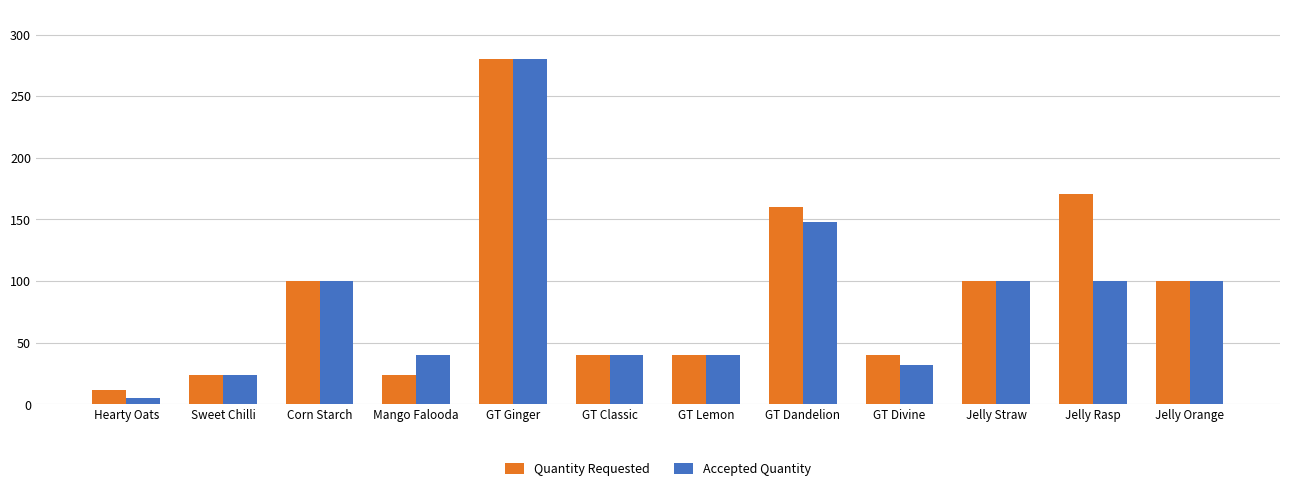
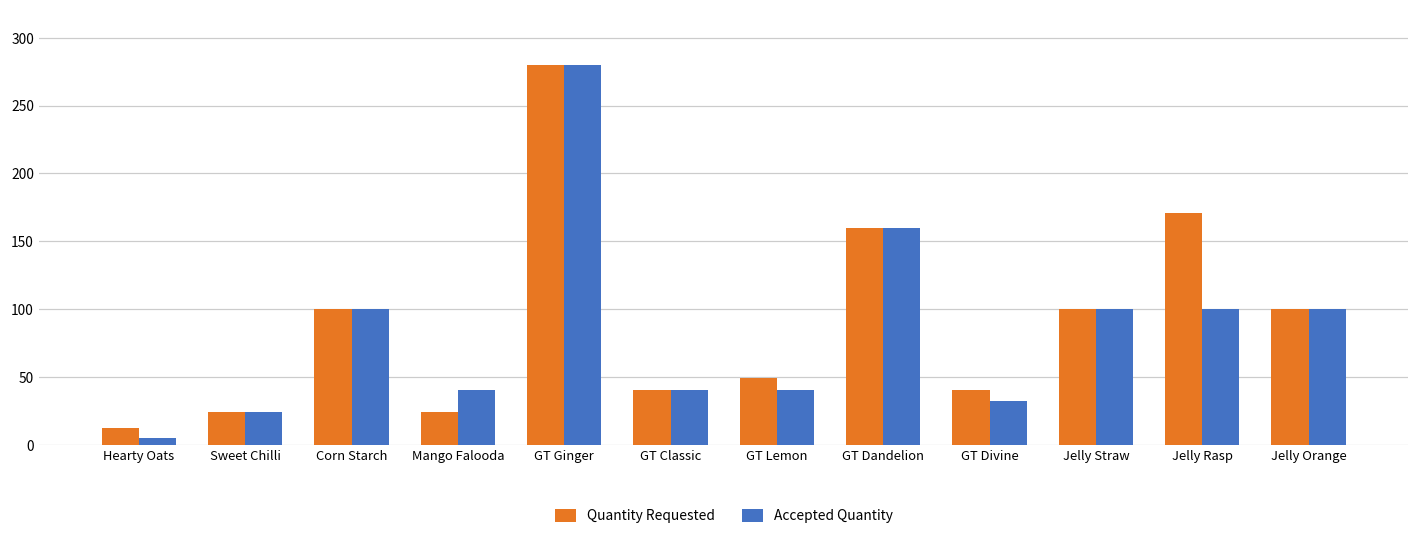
  {
    "Quantity Requested": {
      "Hearty Oats": 12,
      "Sweet Chilli": 24,
      "Corn Starch": 100,
      "Mango Falooda": 24,
      "GT Ginger": 280,
      "GT Classic": 40,
-     "GT Lemon": 40,
+     "GT Lemon": 49,
      "GT Dandelion": 160,
      "GT Divine": 40,
      "Jelly Straw": 100,
      "Jelly Rasp": 171,
      "Jelly Orange": 100
    },
    "Accepted Quantity": {
      "Hearty Oats": 5,
      "Sweet Chilli": 24,
      "Corn Starch": 100,
      "Mango Falooda": 40,
      "GT Ginger": 280,
      "GT Classic": 40,
      "GT Lemon": 40,
-     "GT Dandelion": 148,
+     "GT Dandelion": 160,
      "GT Divine": 32,
      "Jelly Straw": 100,
      "Jelly Rasp": 100,
      "Jelly Orange": 100
    }
  }
